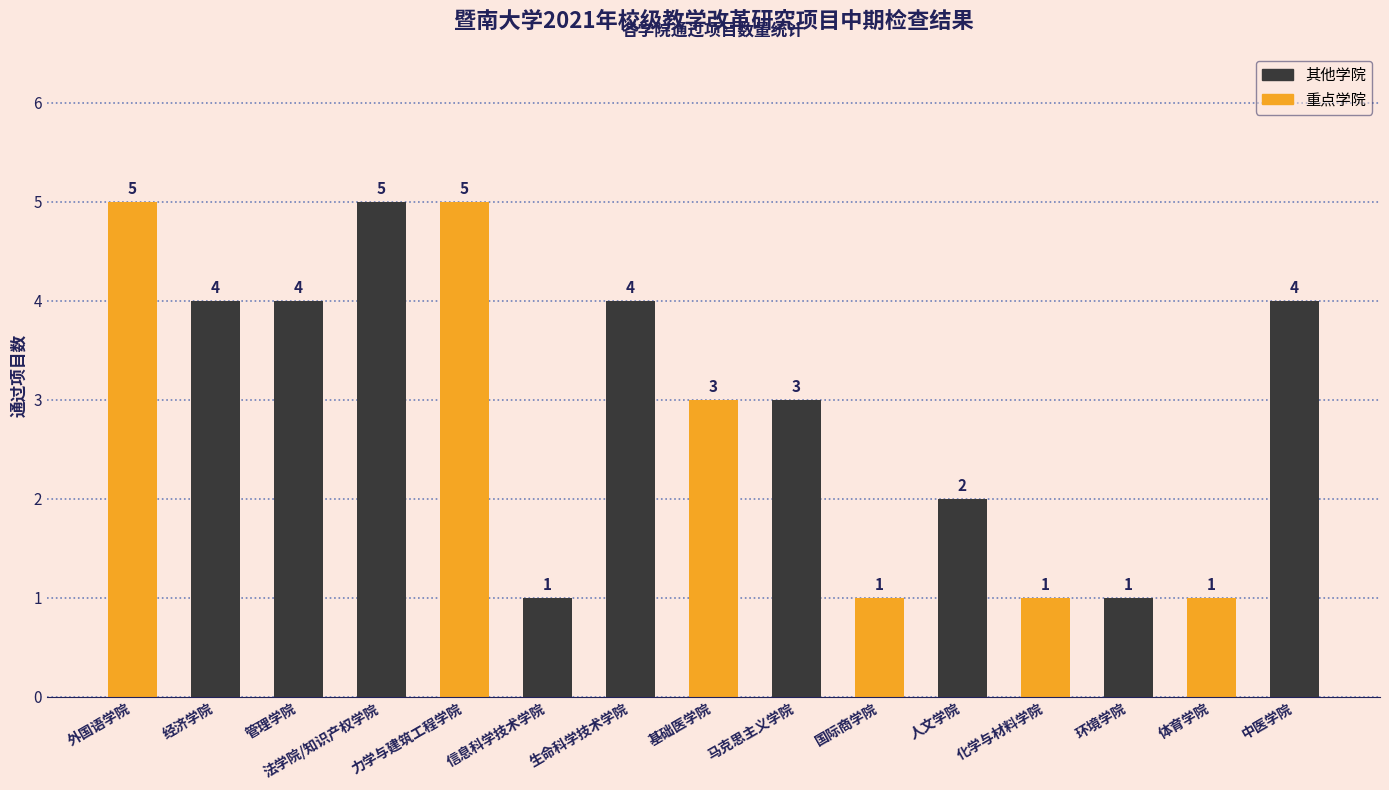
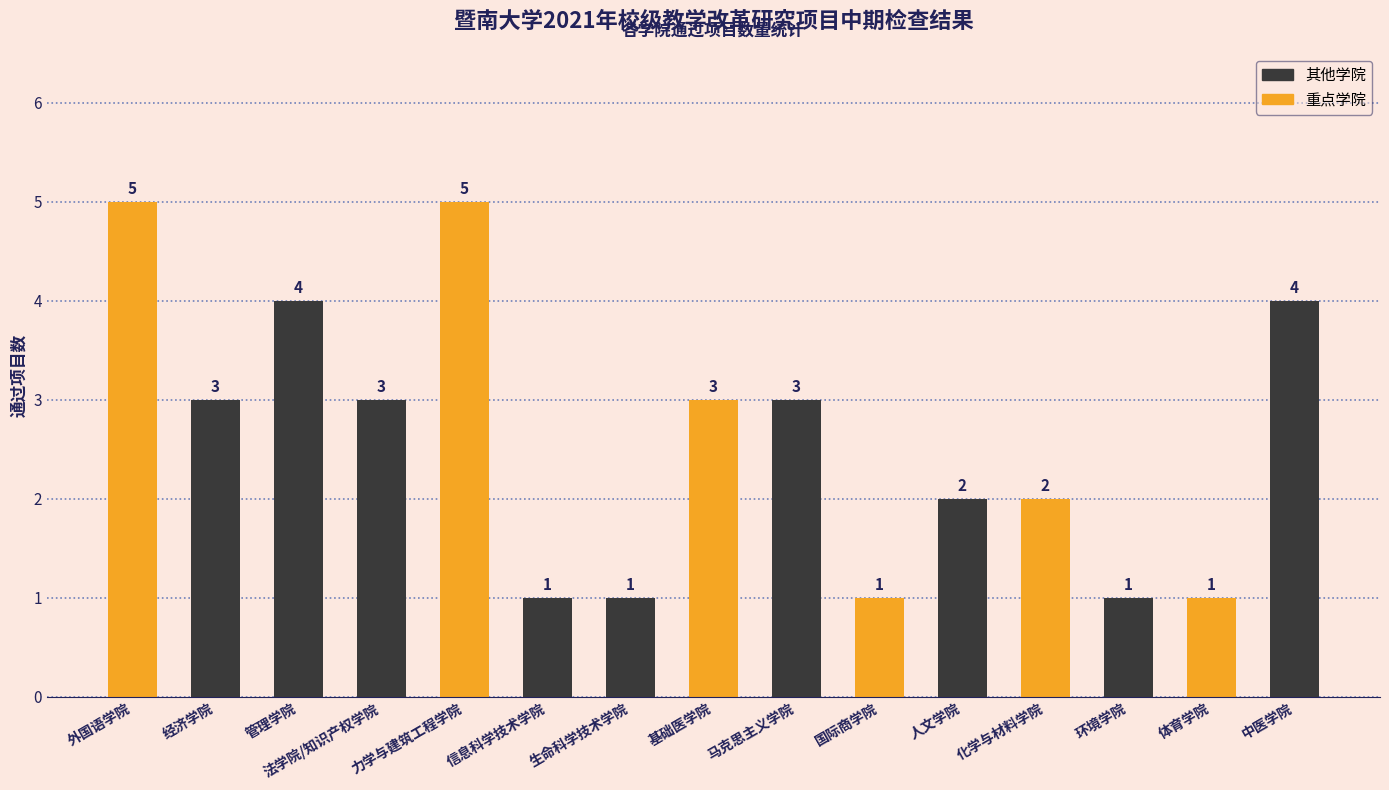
  {
    "外国语学院": 5,
-   "经济学院": 4,
+   "经济学院": 3,
    "管理学院": 4,
-   "法学院/知识产权学院": 5,
+   "法学院/知识产权学院": 3,
    "力学与建筑工程学院": 5,
    "信息科学技术学院": 1,
-   "生命科学技术学院": 4,
+   "生命科学技术学院": 1,
    "基础医学院": 3,
    "马克思主义学院": 3,
    "国际商学院": 1,
    "人文学院": 2,
-   "化学与材料学院": 1,
+   "化学与材料学院": 2,
    "环境学院": 1,
    "体育学院": 1,
    "中医学院": 4
  }
